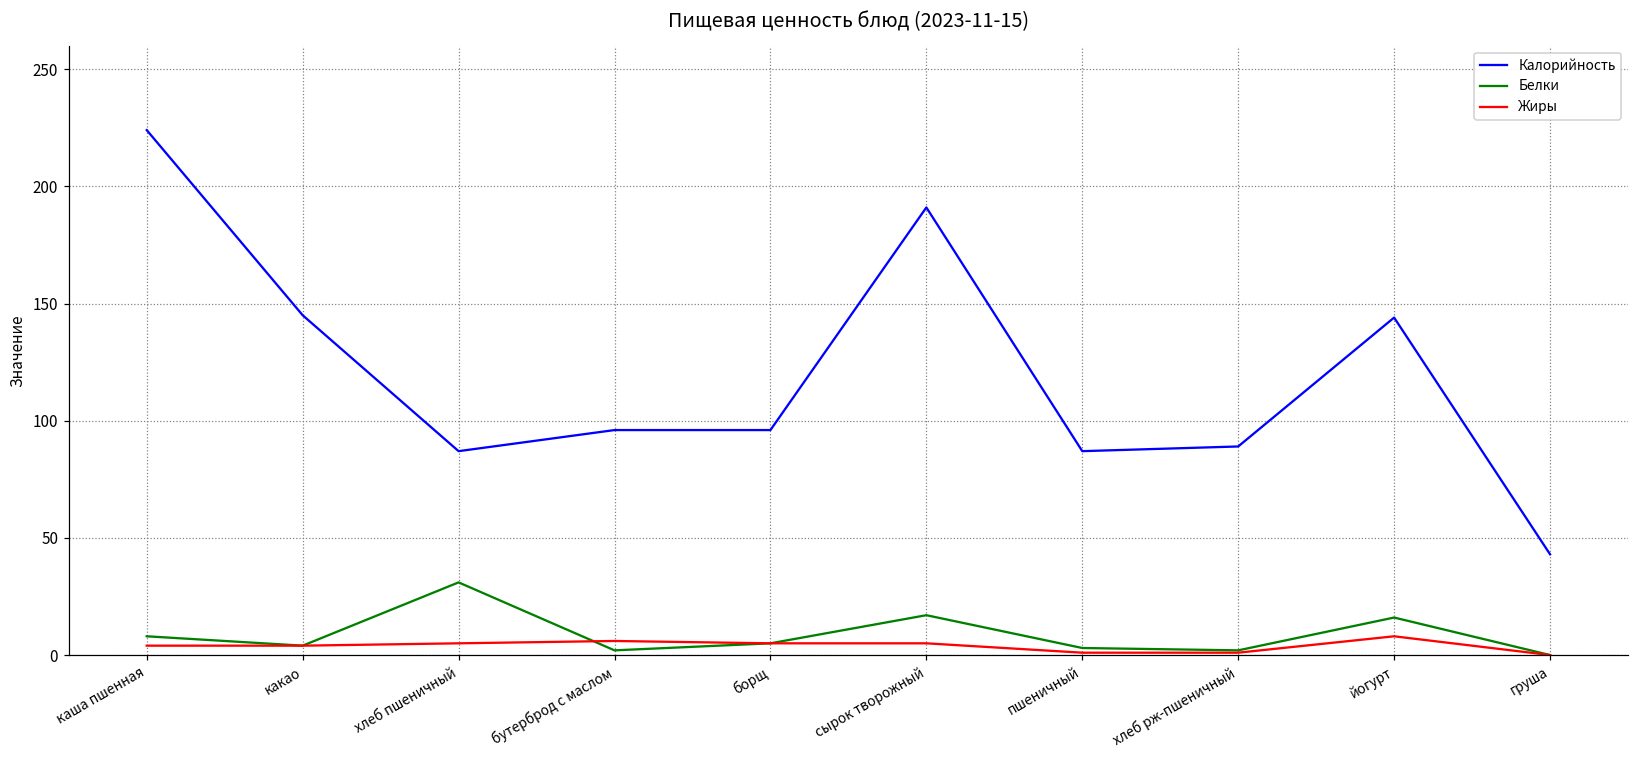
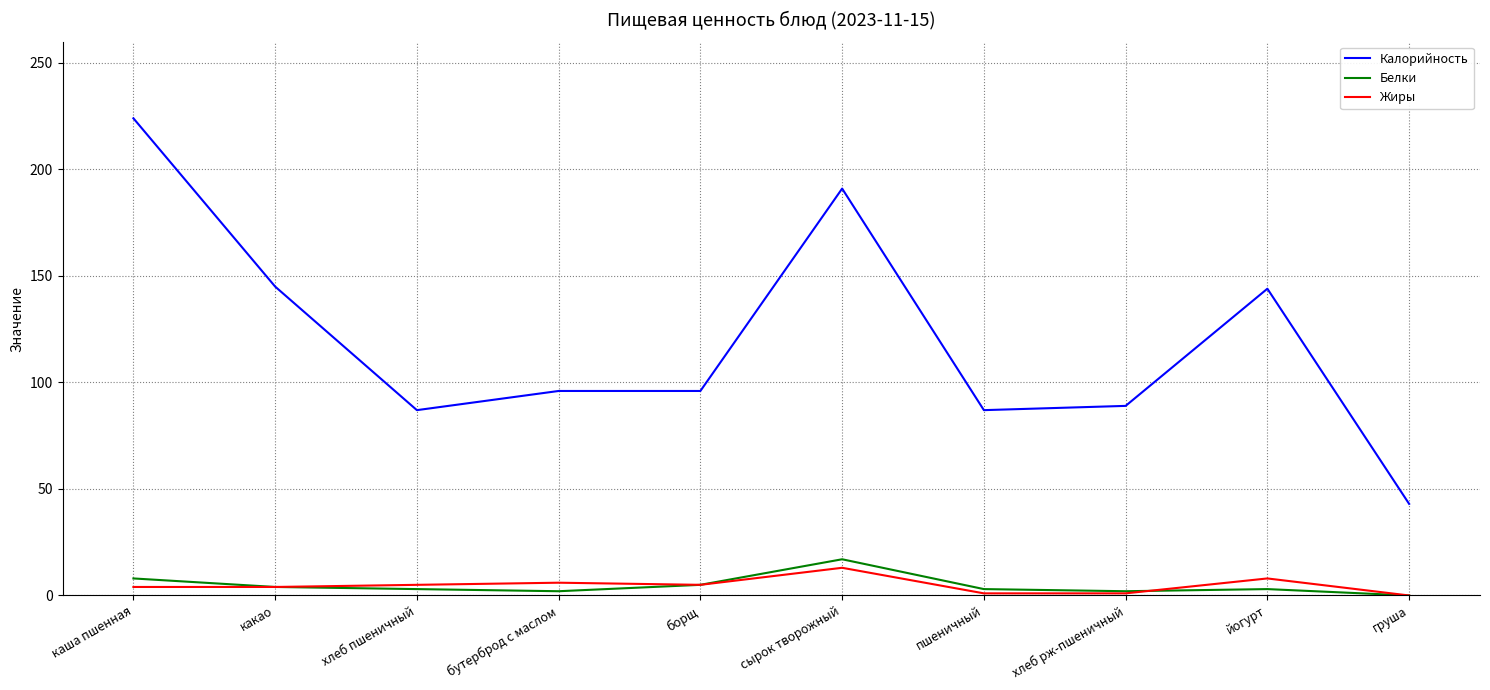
  {
    "Калорийность": {
      "каша пшенная": 224,
      "какао": 145,
      "хлеб пшеничный": 87,
      "бутерброд с маслом": 96,
      "борщ": 96,
      "сырок творожный": 191,
      "пшеничный": 87,
      "хлеб рж-пшеничный": 89,
      "йогурт": 144,
      "груша": 43
    },
    "Белки": {
      "каша пшенная": 8,
-     "хлеб пшеничный": 31,
+     "хлеб пшеничный": 3,
      "бутерброд с маслом": 2,
      "сырок творожный": 17,
      "пшеничный": 3,
-     "йогурт": 16
+     "йогурт": 3
    },
    "Жиры": {
      "каша пшенная": 4,
      "хлеб пшеничный": 5,
      "бутерброд с маслом": 6,
-     "сырок творожный": 5,
+     "сырок творожный": 13,
      "пшеничный": 1,
      "йогурт": 8
    }
  }
